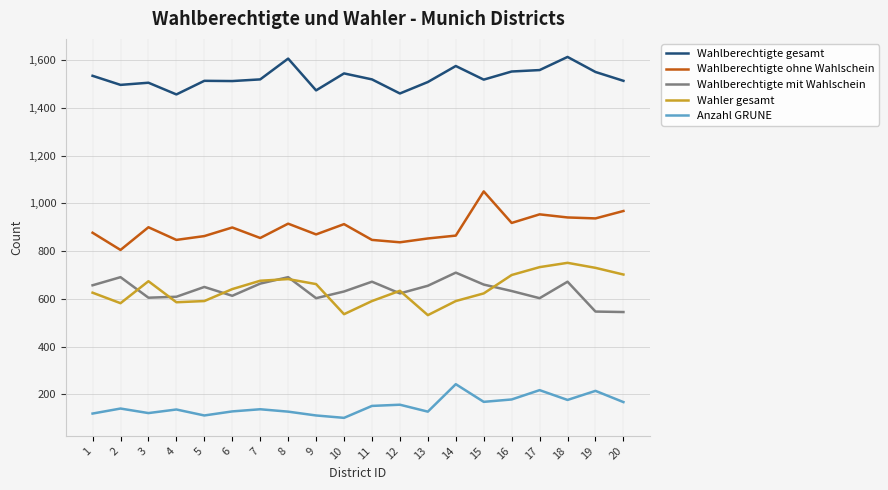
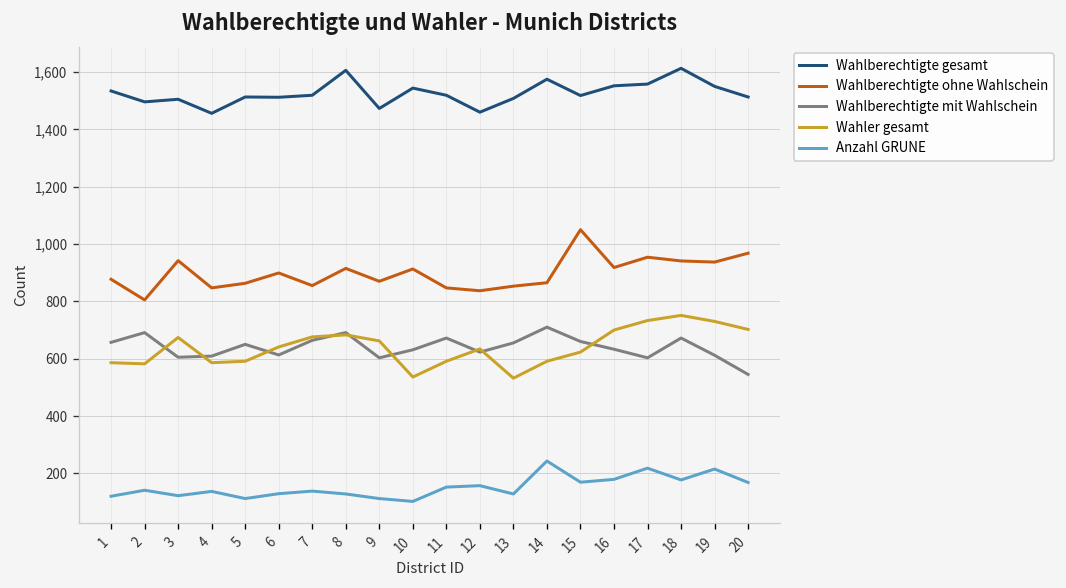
  {
    "Wahlberechtigte gesamt": {
      "1": "1,530",
      "2": "1,500",
      "3": "1,510",
      "4": "1,460",
      "5": "1,510",
      "6": "1,510",
      "7": "1,520",
      "8": "1,610",
      "9": "1,470",
      "10": "1,540",
      "11": "1,520",
      "12": "1,460",
      "13": "1,510",
      "14": "1,580",
      "15": "1,520",
      "16": "1,550",
      "17": "1,560",
      "18": "1,610",
      "19": "1,550",
      "20": "1,510"
    },
    "Wahlberechtigte ohne Wahlschein": {
      "1": "880",
      "2": "810",
-     "3": "900",
+     "3": "940",
      "4": "850",
      "5": "860",
      "6": "900",
      "7": "860",
      "8": "920",
      "9": "870",
      "10": "910",
      "11": "850",
      "12": "840",
      "13": "850",
      "14": "870",
      "15": "1,050",
      "16": "920",
      "17": "950",
      "18": "940",
      "19": "940",
      "20": "970"
    },
    "Wahlberechtigte mit Wahlschein": {
      "1": "660",
      "2": "690",
      "3": "610",
      "4": "610",
      "5": "650",
      "6": "610",
      "7": "660",
      "9": "600",
      "10": "630",
      "11": "670",
      "12": "620",
      "13": "660",
      "14": "710",
      "15": "660",
      "16": "630",
      "17": "600",
      "18": "670",
-     "19": "550",
+     "19": "610",
      "20": "550"
    },
    "Wahler gesamt": {
-     "1": "630",
+     "1": "590",
      "2": "580",
      "3": "670",
      "4": "590",
      "5": "590",
      "6": "640",
      "7": "680",
      "9": "660",
      "10": "540",
      "11": "590",
      "12": "630",
      "13": "530",
      "14": "590",
      "15": "620",
      "16": "700",
      "17": "730",
      "18": "750",
      "19": "730",
      "20": "700"
    },
    "Anzahl GRUNE": {
      "1": "120",
      "2": "140",
      "3": "120",
      "4": "140",
      "5": "110",
      "6": "130",
      "7": "140",
      "8": "130",
      "9": "110",
      "10": "100",
      "11": "150",
      "12": "160",
      "13": "130",
      "14": "240",
      "15": "170",
      "16": "180",
      "17": "220",
      "18": "180",
      "19": "220",
      "20": "170"
    }
  }
